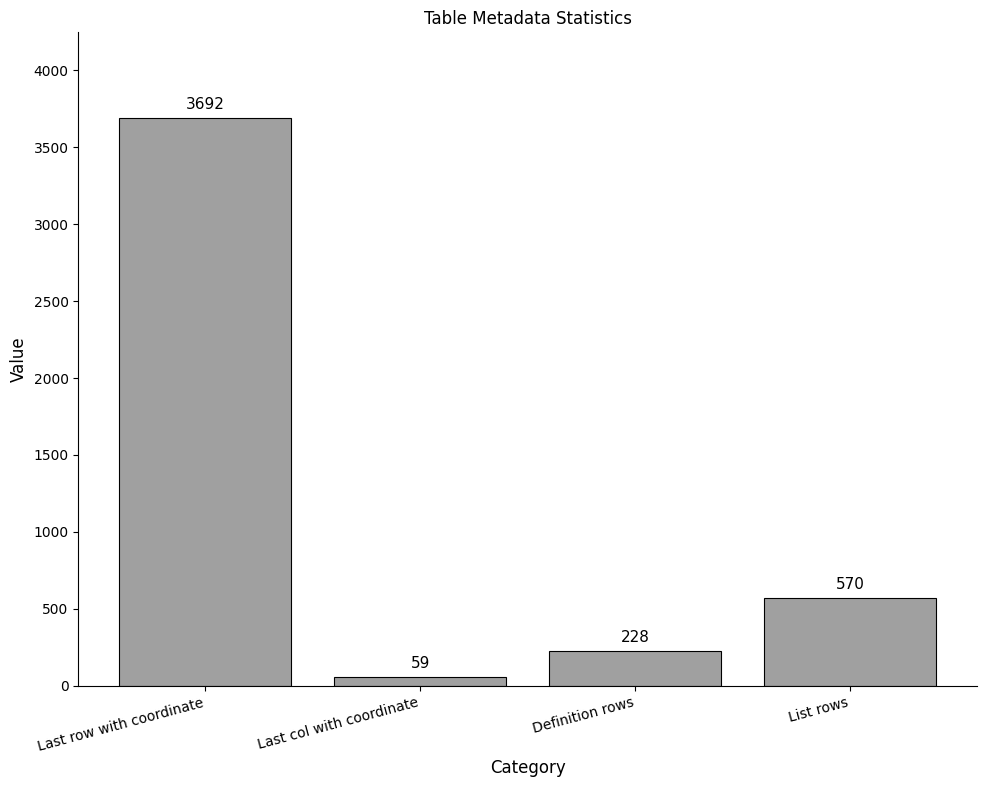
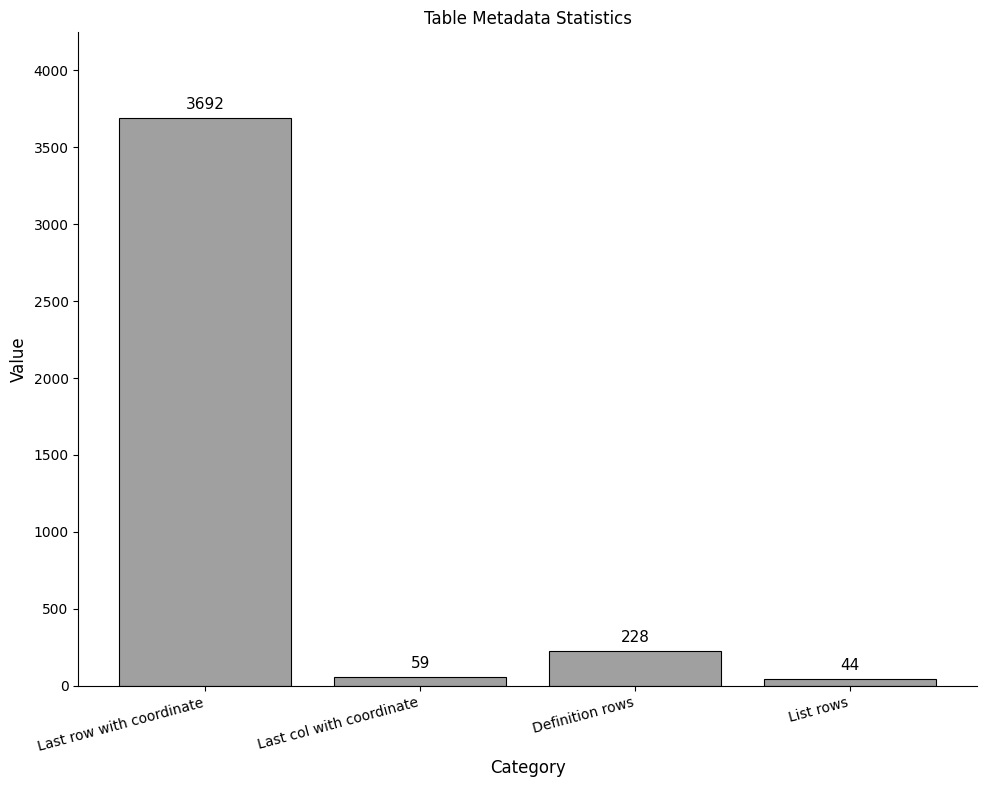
  {
    "Last row with coordinate": 3692,
    "Last col with coordinate": 59,
    "Definition rows": 228,
-   "List rows": 570
+   "List rows": 44
  }
